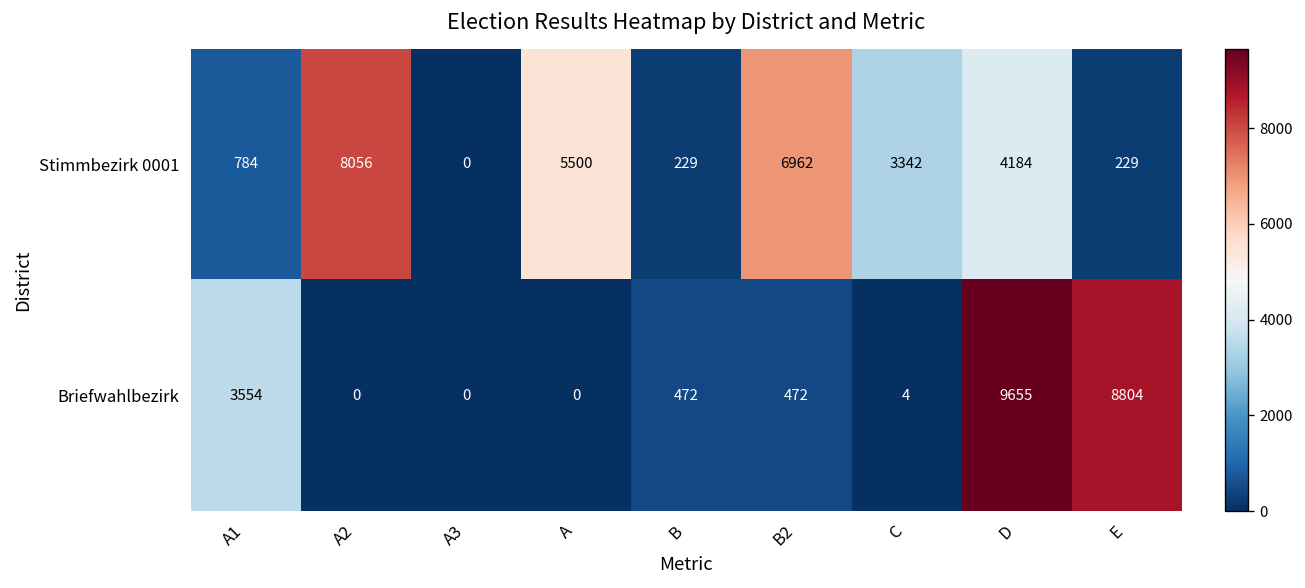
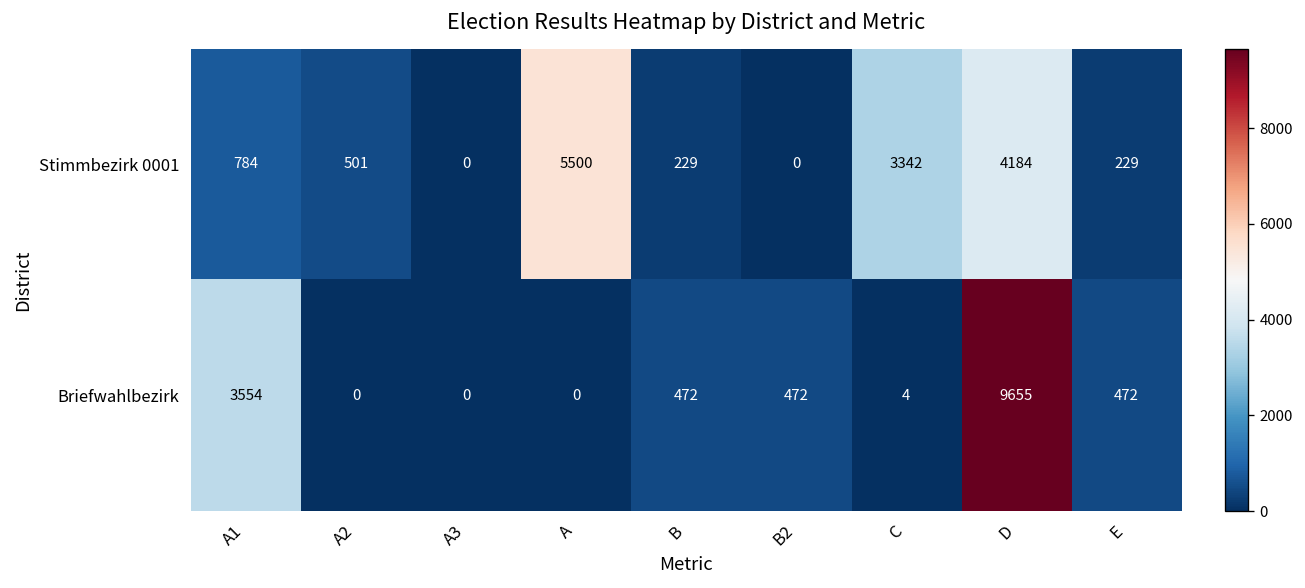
  {
    "Stimmbezirk 0001": {
      "A1": 784,
-     "A2": 8056,
+     "A2": 501,
      "A3": 0,
      "A": 5500,
      "B": 229,
-     "B2": 6962,
+     "B2": 0,
      "C": 3342,
      "D": 4184,
      "E": 229
    },
    "Briefwahlbezirk": {
      "A1": 3554,
      "A2": 0,
      "A3": 0,
      "A": 0,
      "B": 472,
      "B2": 472,
      "C": 4,
      "D": 9655,
-     "E": 8804
+     "E": 472
    }
  }
